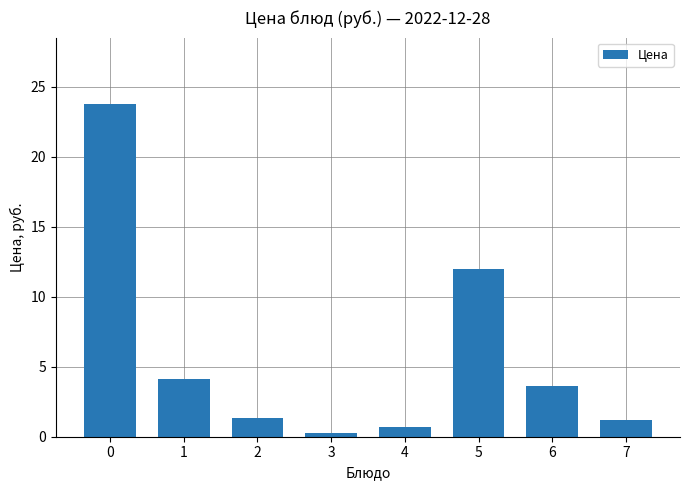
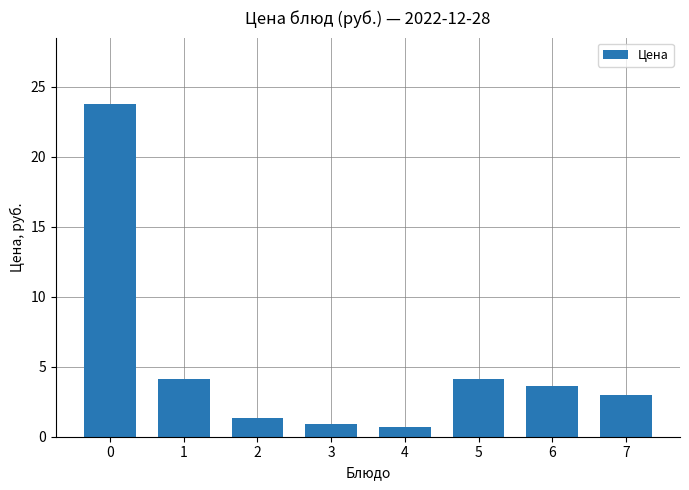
  {
    "0": 23.8,
    "1": 4.1,
    "2": 1.4,
-   "3": 0.3,
+   "3": 0.9,
    "4": 0.7,
-   "5": 12.0,
+   "5": 4.1,
    "6": 3.6,
-   "7": 1.2
+   "7": 3.0
  }
